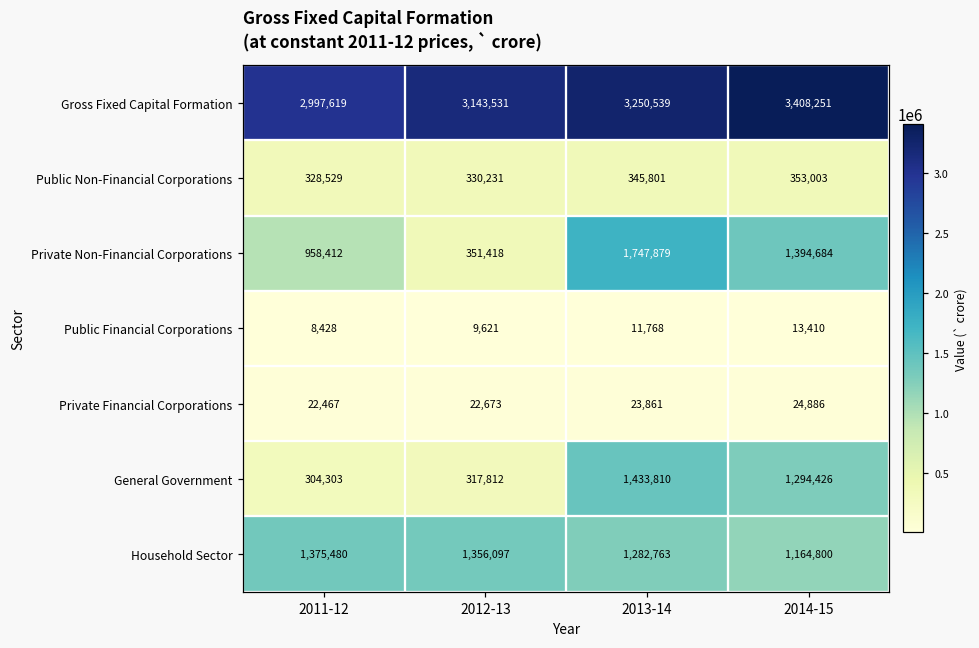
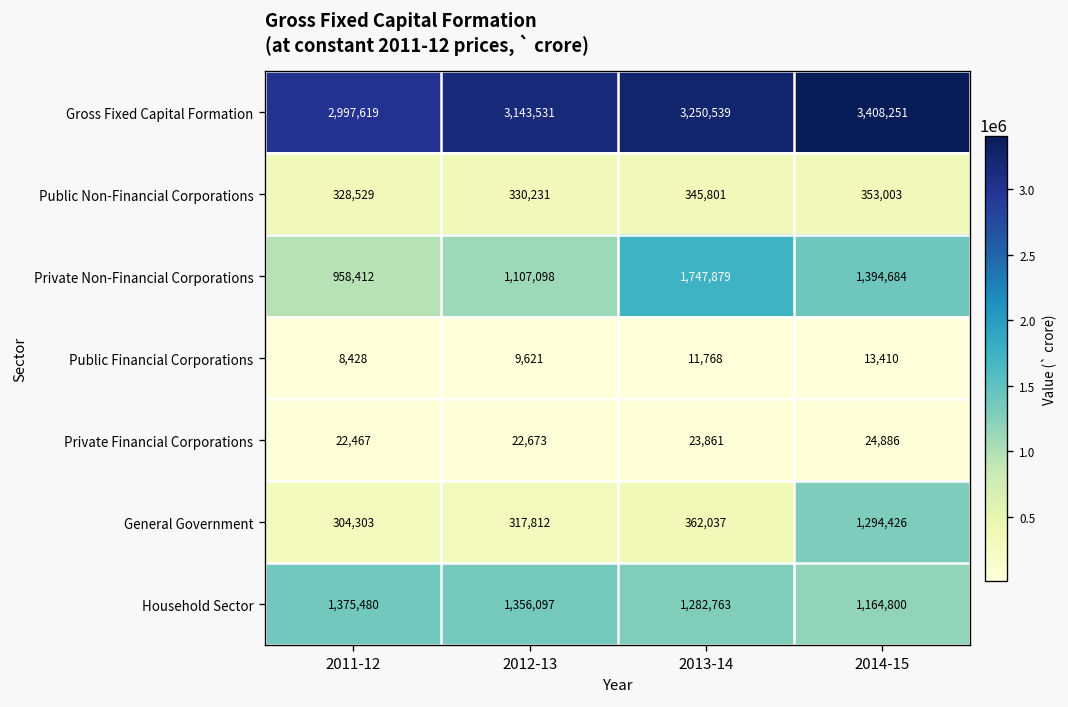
  {
    "Gross Fixed Capital Formation": {
      "2011-12": "2,997,619",
      "2012-13": "3,143,531",
      "2013-14": "3,250,539",
      "2014-15": "3,408,251"
    },
    "Public Non-Financial Corporations": {
      "2011-12": "328,529",
      "2012-13": "330,231",
      "2013-14": "345,801",
      "2014-15": "353,003"
    },
    "Private Non-Financial Corporations": {
      "2011-12": "958,412",
-     "2012-13": "351,418",
+     "2012-13": "1,107,098",
      "2013-14": "1,747,879",
      "2014-15": "1,394,684"
    },
    "Public Financial Corporations": {
      "2011-12": "8,428",
      "2012-13": "9,621",
      "2013-14": "11,768",
      "2014-15": "13,410"
    },
    "Private Financial Corporations": {
      "2011-12": "22,467",
      "2012-13": "22,673",
      "2013-14": "23,861",
      "2014-15": "24,886"
    },
    "General Government": {
      "2011-12": "304,303",
      "2012-13": "317,812",
-     "2013-14": "1,433,810",
+     "2013-14": "362,037",
      "2014-15": "1,294,426"
    },
    "Household Sector": {
      "2011-12": "1,375,480",
      "2012-13": "1,356,097",
      "2013-14": "1,282,763",
      "2014-15": "1,164,800"
    }
  }
